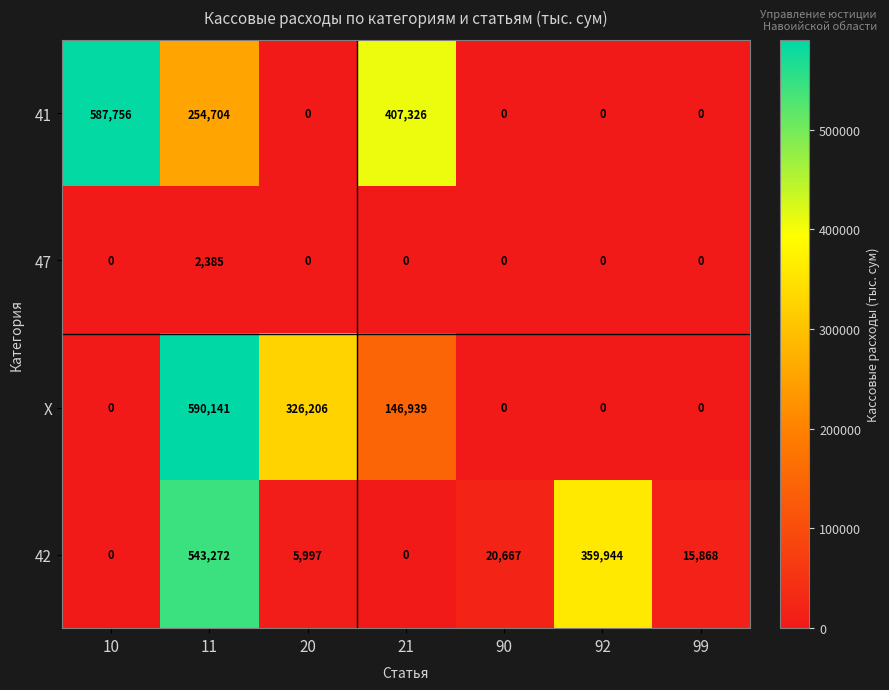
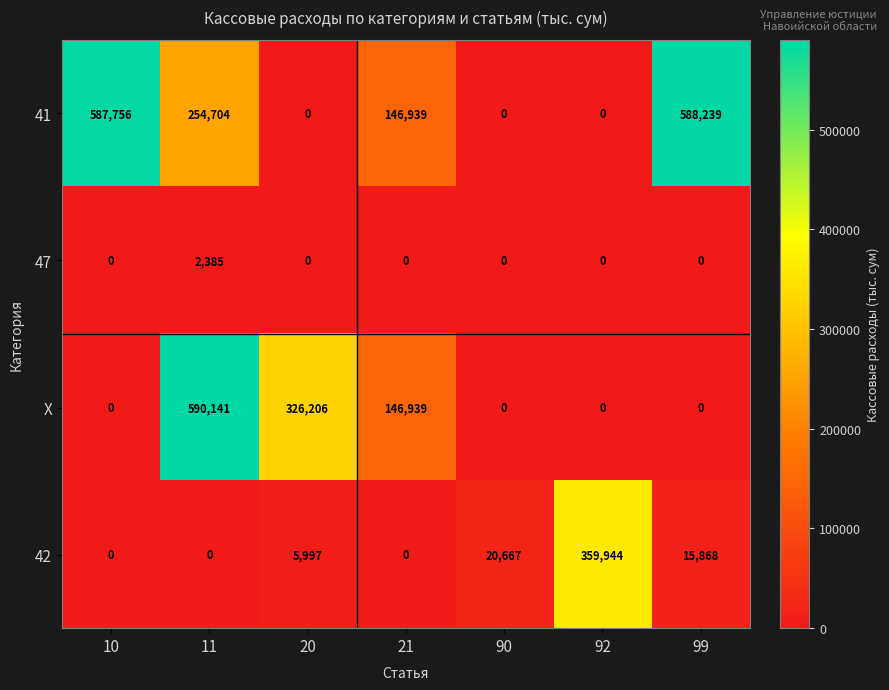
  {
    "41": {
      "10": "587,756",
      "11": "254,704",
      "20": "0",
-     "21": "407,326",
+     "21": "146,939",
      "90": "0",
      "92": "0",
-     "99": "0"
+     "99": "588,239"
    },
    "47": {
      "10": "0",
      "11": "2,385",
      "20": "0",
      "21": "0",
      "90": "0",
      "92": "0",
      "99": "0"
    },
    "X": {
      "10": "0",
      "11": "590,141",
      "20": "326,206",
      "21": "146,939",
      "90": "0",
      "92": "0",
      "99": "0"
    },
    "42": {
      "10": "0",
-     "11": "543,272",
+     "11": "0",
      "20": "5,997",
      "21": "0",
      "90": "20,667",
      "92": "359,944",
      "99": "15,868"
    }
  }
